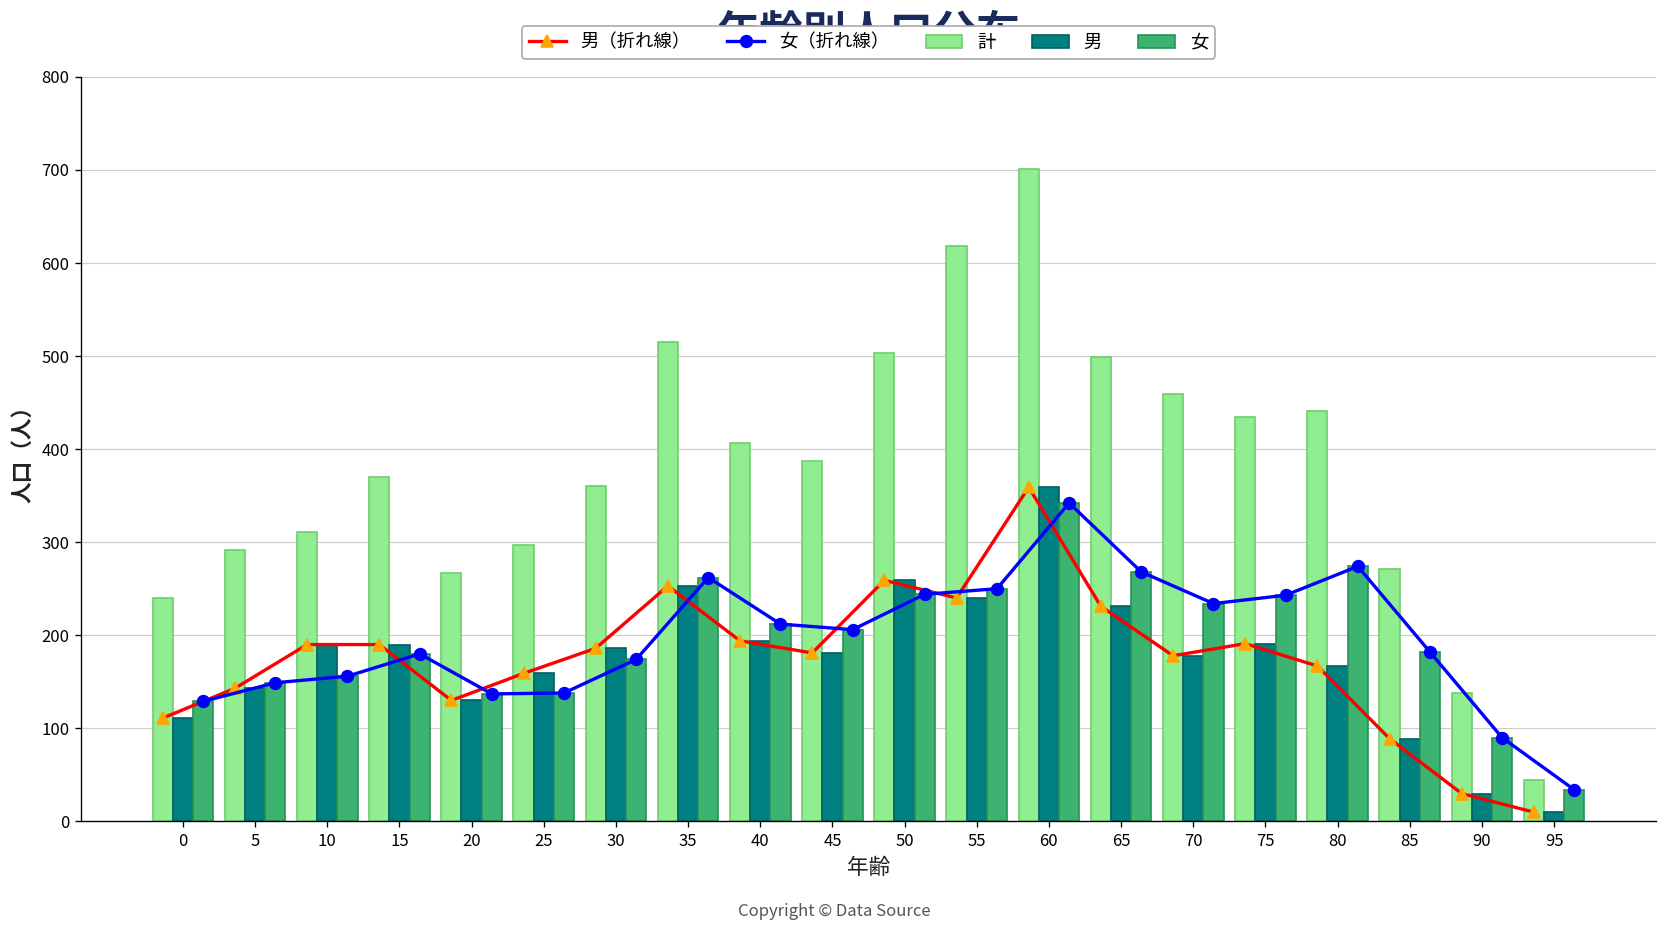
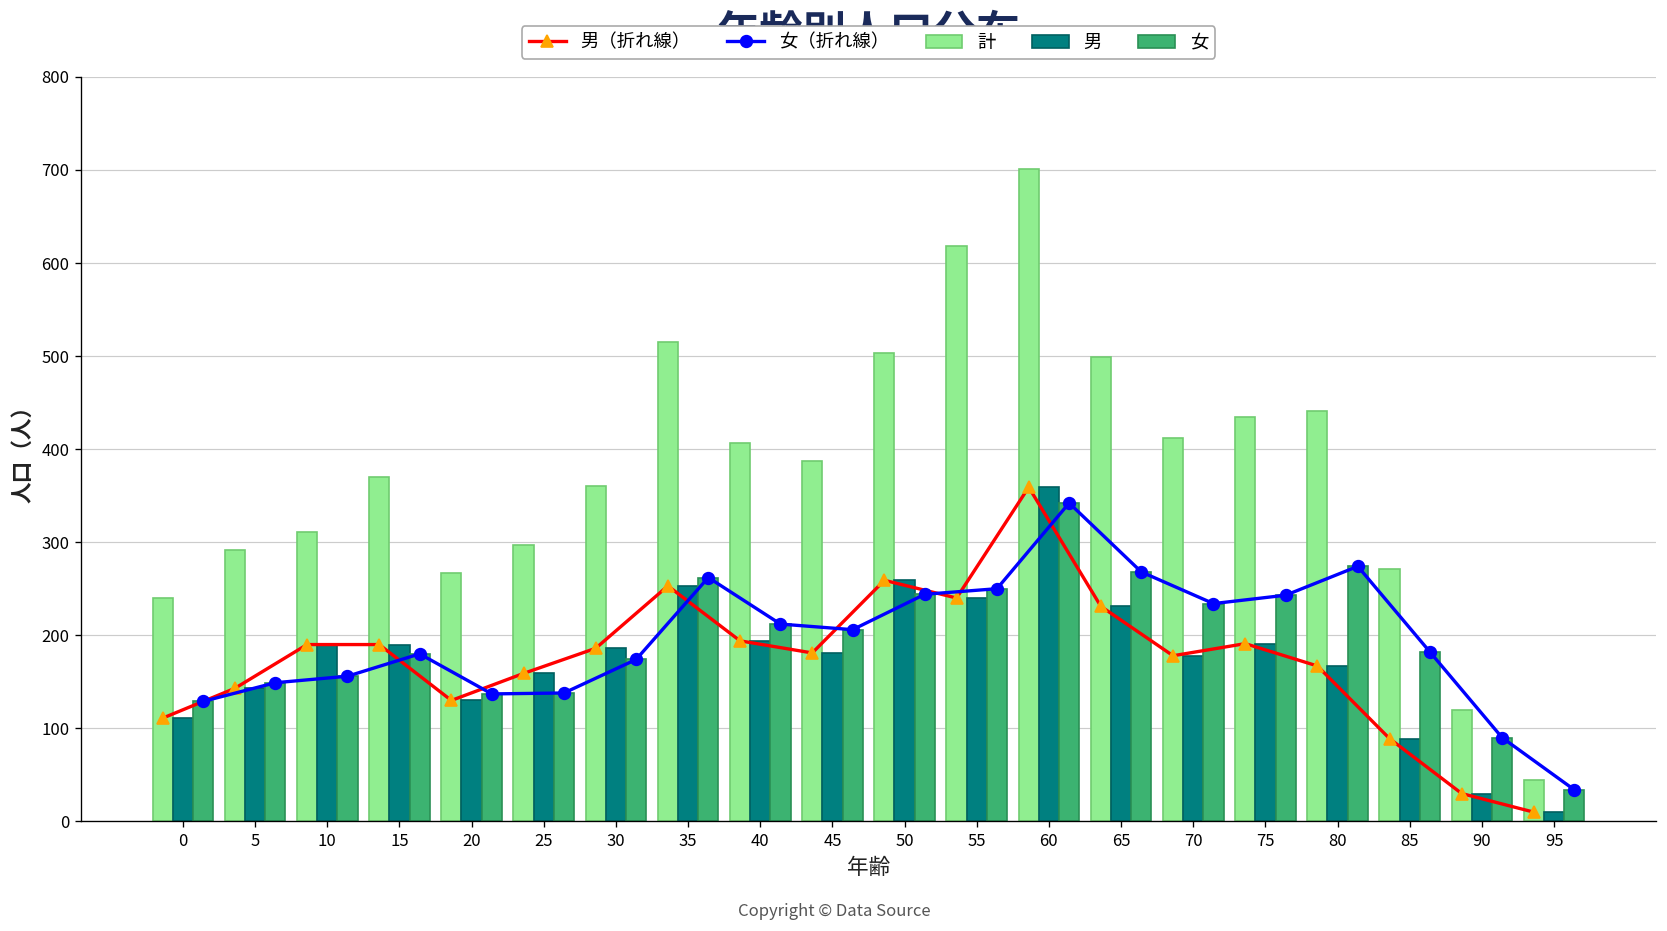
  {
    "計": {
      "0": 240,
      "5": 290,
      "10": 310,
      "15": 370,
      "20": 270,
      "25": 300,
      "30": 360,
      "35": 520,
      "40": 410,
      "45": 390,
      "50": 500,
      "55": 620,
      "60": 700,
      "65": 500,
-     "70": 460,
+     "70": 410,
      "75": 430,
      "80": 440,
      "85": 270,
-     "90": 140,
+     "90": 120,
      "95": 40
    },
    "男": {
      "0": 110,
      "5": 140,
      "10": 190,
      "15": 190,
      "20": 130,
      "25": 160,
      "30": 190,
      "35": 250,
      "40": 190,
      "45": 180,
      "50": 260,
      "55": 240,
      "60": 360,
      "65": 230,
      "70": 180,
      "75": 190,
      "80": 170,
      "85": 90,
      "90": 30,
      "95": 10
    },
    "女": {
      "0": 130,
      "5": 150,
      "10": 160,
      "15": 180,
      "20": 140,
      "25": 140,
      "30": 170,
      "35": 260,
      "40": 210,
      "45": 210,
      "50": 240,
      "55": 250,
      "60": 340,
      "65": 270,
      "70": 230,
      "75": 240,
      "80": 270,
      "85": 180,
      "90": 90,
      "95": 30
    }
  }
